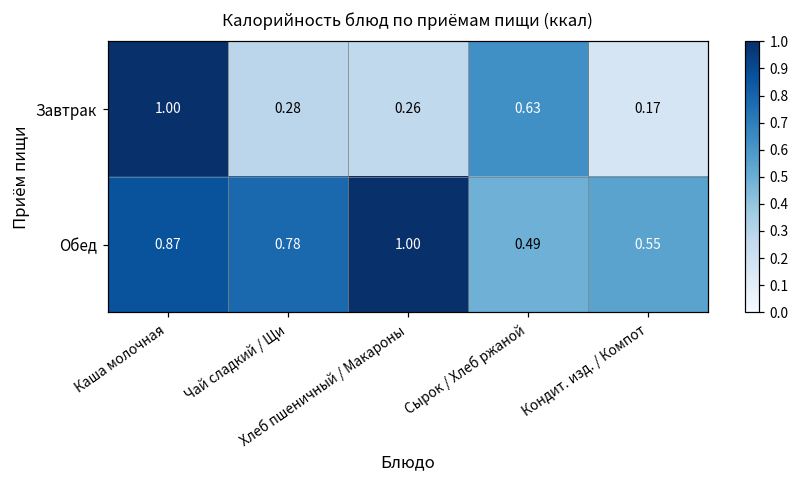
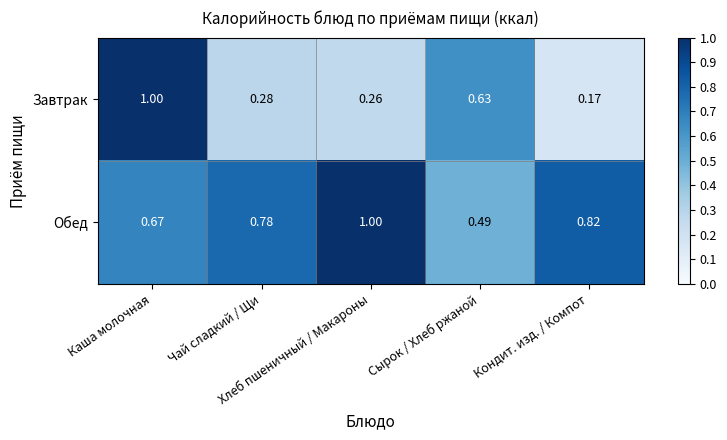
  {
    "Завтрак": {
      "Каша молочная": 1.00,
      "Чай сладкий / Щи": 0.28,
      "Хлеб пшеничный / Макароны": 0.26,
      "Сырок / Хлеб ржаной": 0.63,
      "Кондит. изд. / Компот": 0.17
    },
    "Обед": {
-     "Каша молочная": 0.87,
+     "Каша молочная": 0.67,
      "Чай сладкий / Щи": 0.78,
      "Хлеб пшеничный / Макароны": 1.00,
      "Сырок / Хлеб ржаной": 0.49,
-     "Кондит. изд. / Компот": 0.55
+     "Кондит. изд. / Компот": 0.82
    }
  }
